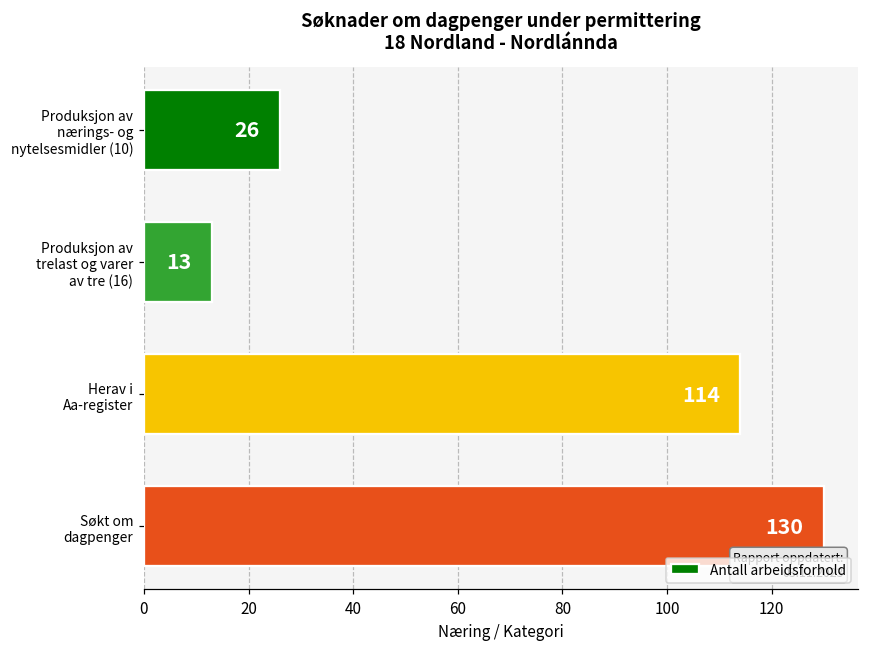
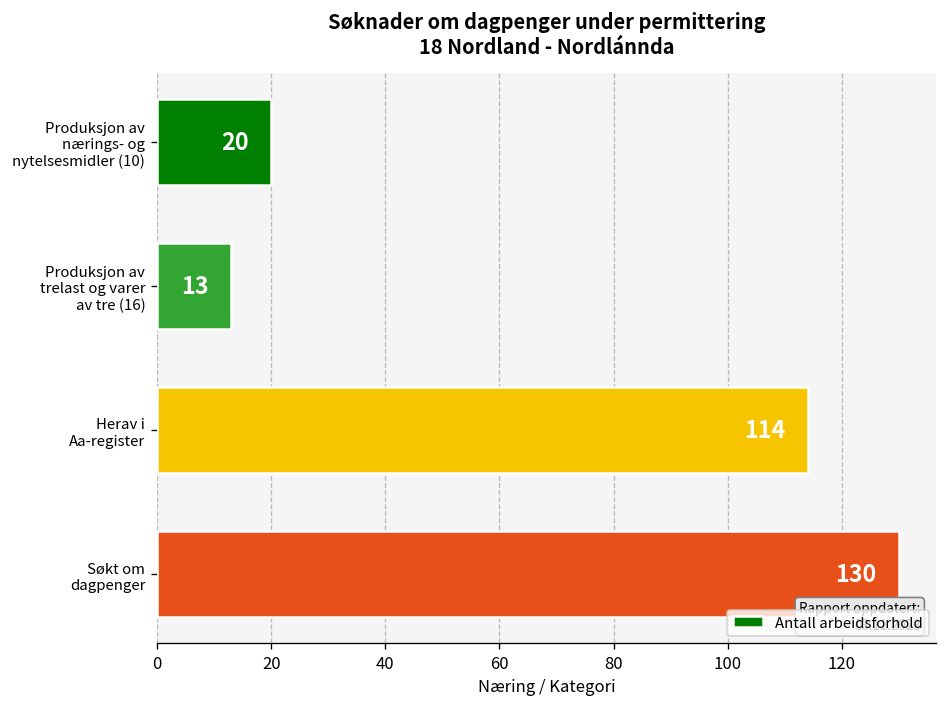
  {
-   "Produksjon av nærings- og nytelsesmidler (10)": 26,
+   "Produksjon av nærings- og nytelsesmidler (10)": 20,
    "Produksjon av trelast og varer av tre (16)": 13,
    "Herav i Aa-register": 114,
    "Søkt om dagpenger": 130
  }
